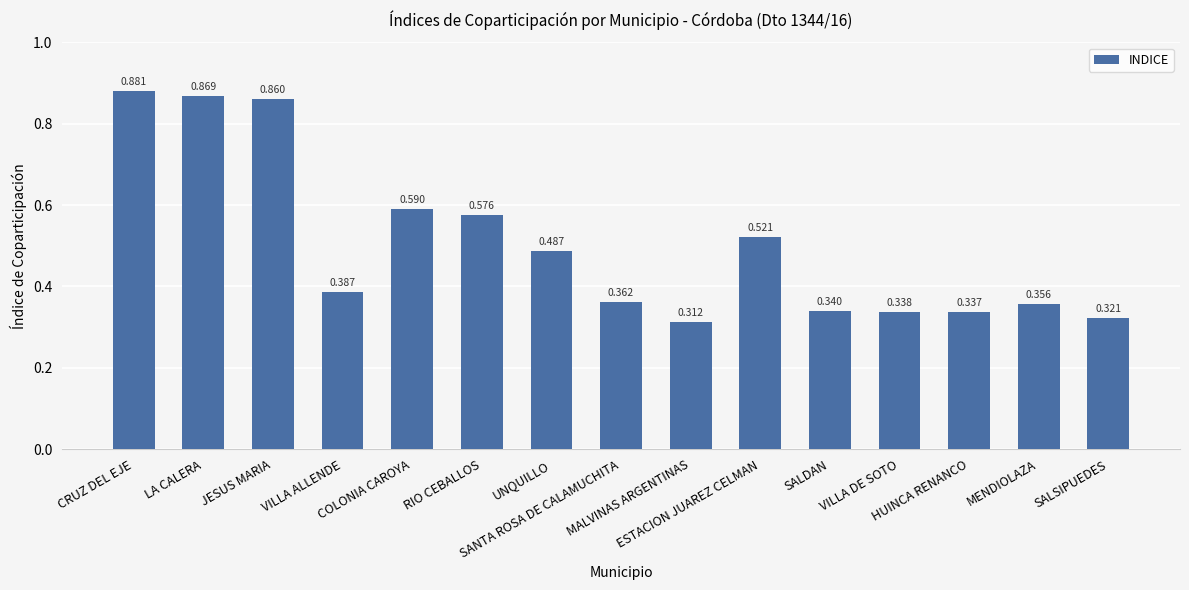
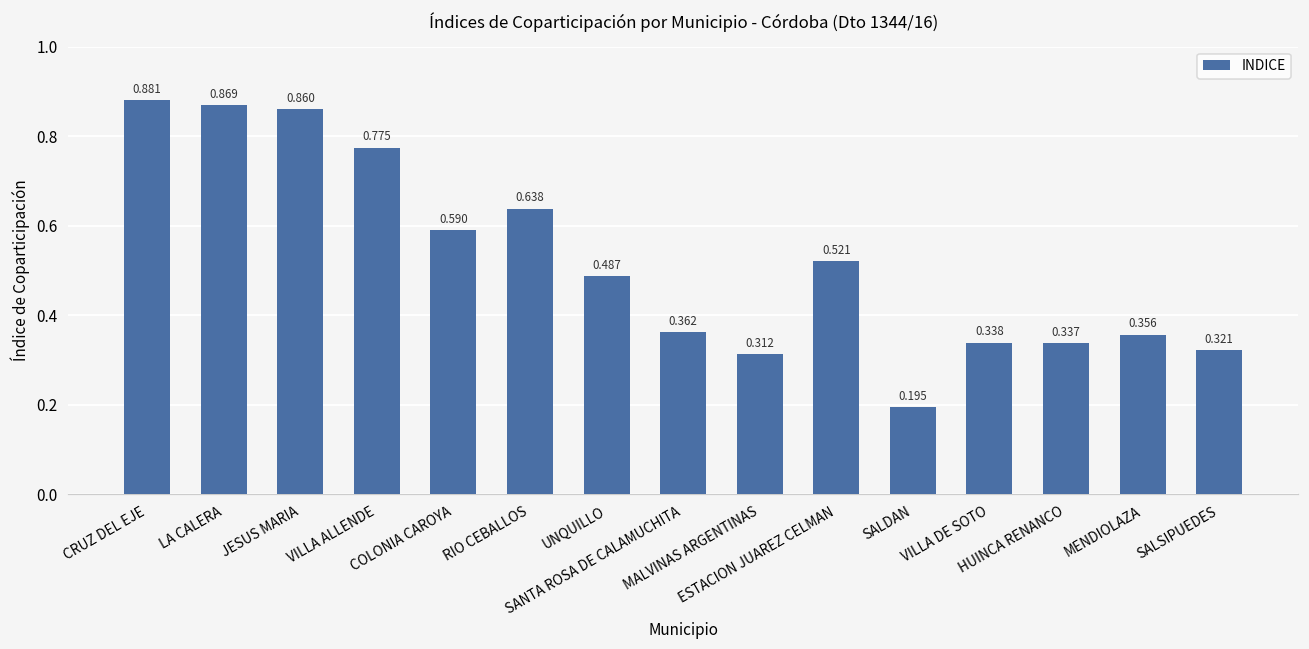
  {
    "CRUZ DEL EJE": 0.881,
    "LA CALERA": 0.869,
    "JESUS MARIA": 0.860,
-   "VILLA ALLENDE": 0.387,
+   "VILLA ALLENDE": 0.775,
    "COLONIA CAROYA": 0.590,
-   "RIO CEBALLOS": 0.576,
+   "RIO CEBALLOS": 0.638,
    "UNQUILLO": 0.487,
    "SANTA ROSA DE CALAMUCHITA": 0.362,
    "MALVINAS ARGENTINAS": 0.312,
    "ESTACION JUAREZ CELMAN": 0.521,
-   "SALDAN": 0.340,
+   "SALDAN": 0.195,
    "VILLA DE SOTO": 0.338,
    "HUINCA RENANCO": 0.337,
    "MENDIOLAZA": 0.356,
    "SALSIPUEDES": 0.321
  }
